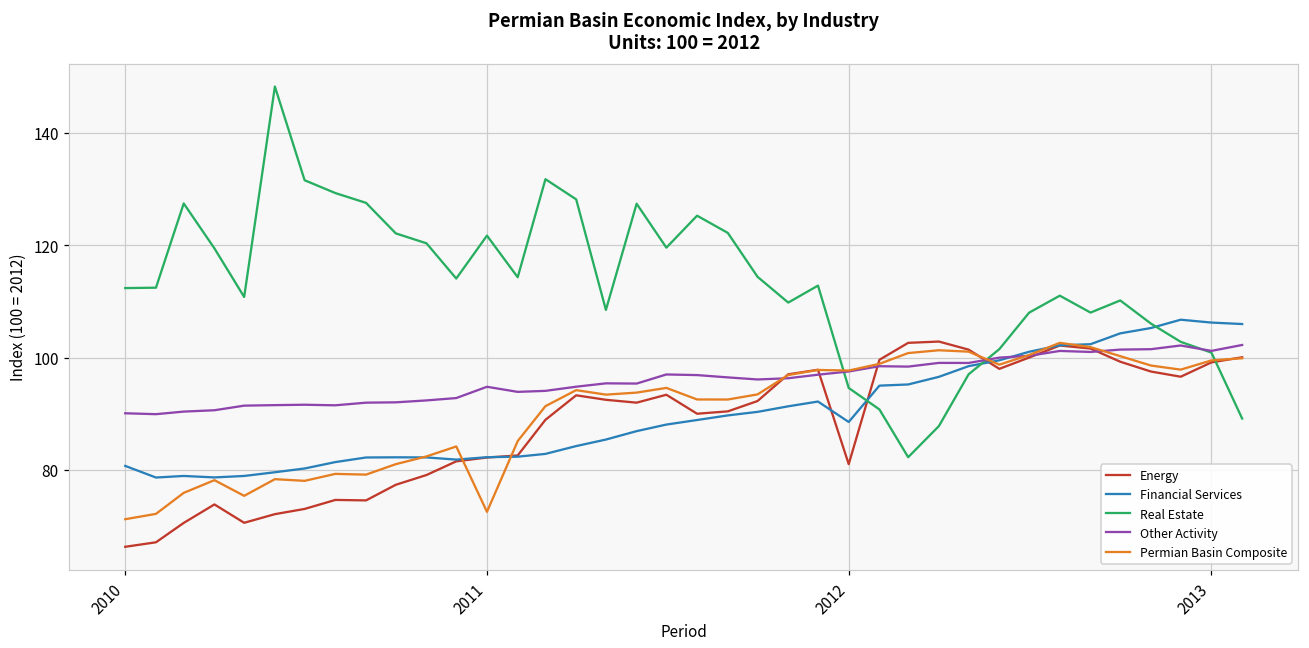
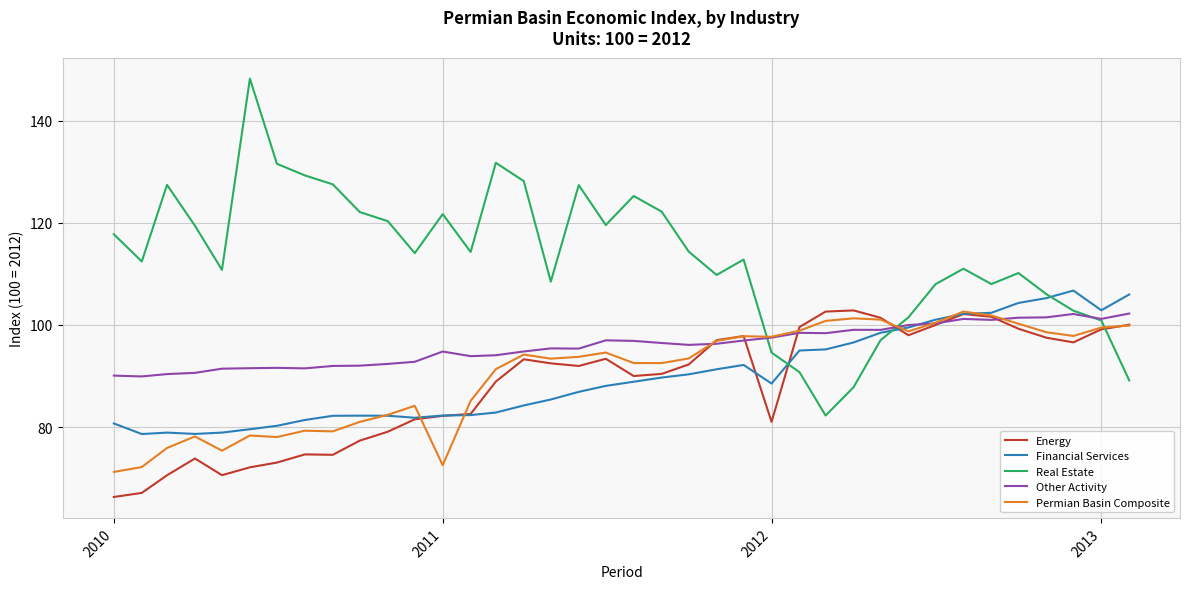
  {
    "Energy": {
      "2010": 66,
      "2012": 81
    },
    "Financial Services": {
      "2010": 81,
      "2012": 89,
-     "2013": 106
+     "2013": 103
    },
    "Real Estate": {
-     "2010": 112,
+     "2010": 118,
      "2011": 122,
      "2012": 95
    },
    "Other Activity": {
      "2010": 90,
      "2011": 95
    },
    "Permian Basin Composite": {
      "2010": 71,
      "2011": 73
    }
  }
